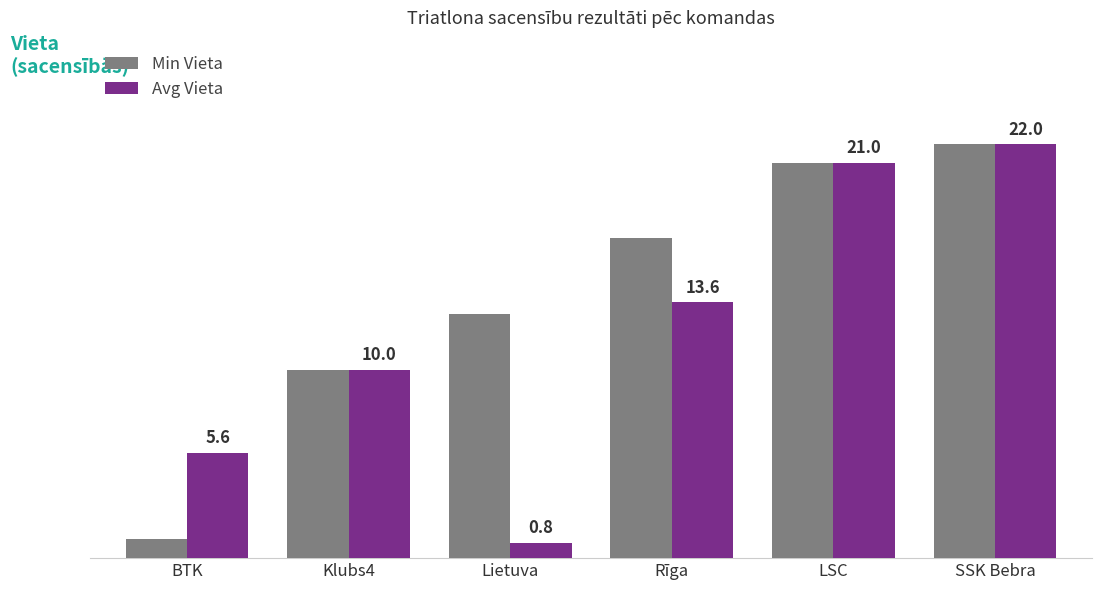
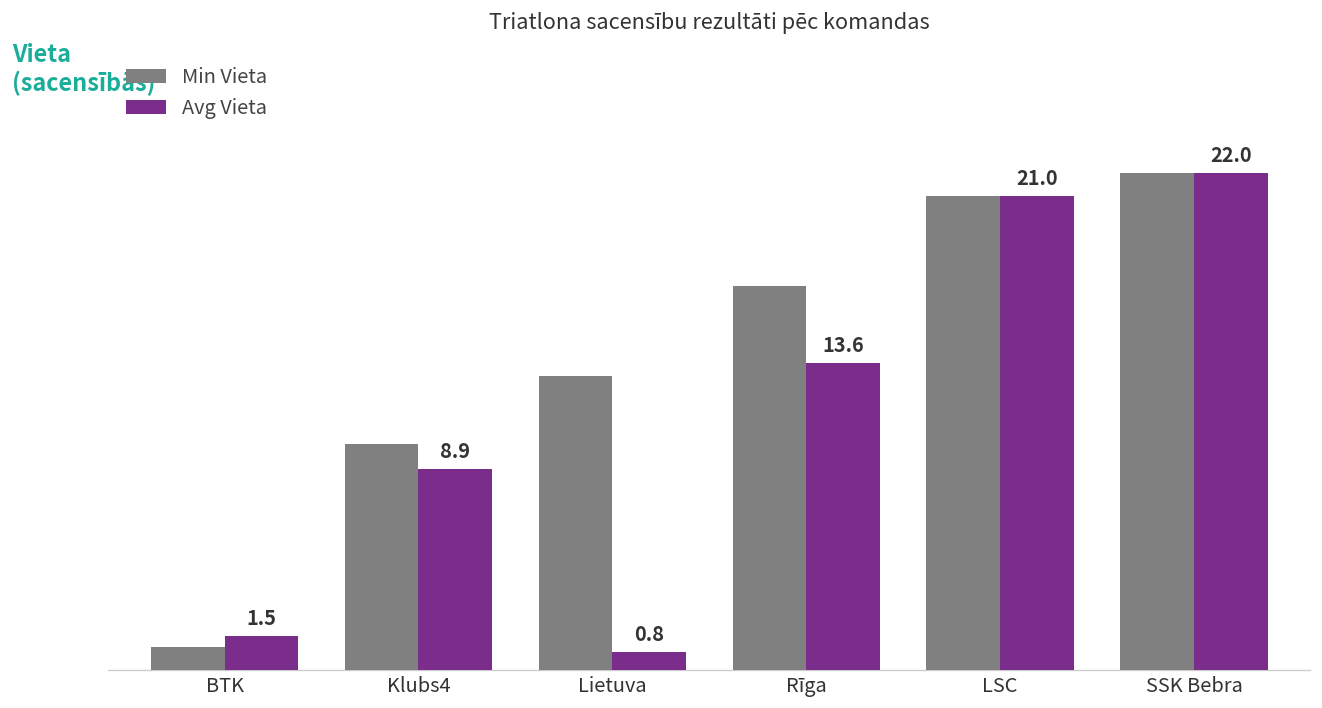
  {
    "Avg Vieta": {
-     "BTK": 5.6,
-     "Klubs4": 10.0,
+     "BTK": 1.5,
+     "Klubs4": 8.9,
      "Lietuva": 0.8,
      "Rīga": 13.6,
      "LSC": 21.0,
      "SSK Bebra": 22.0
    }
  }
